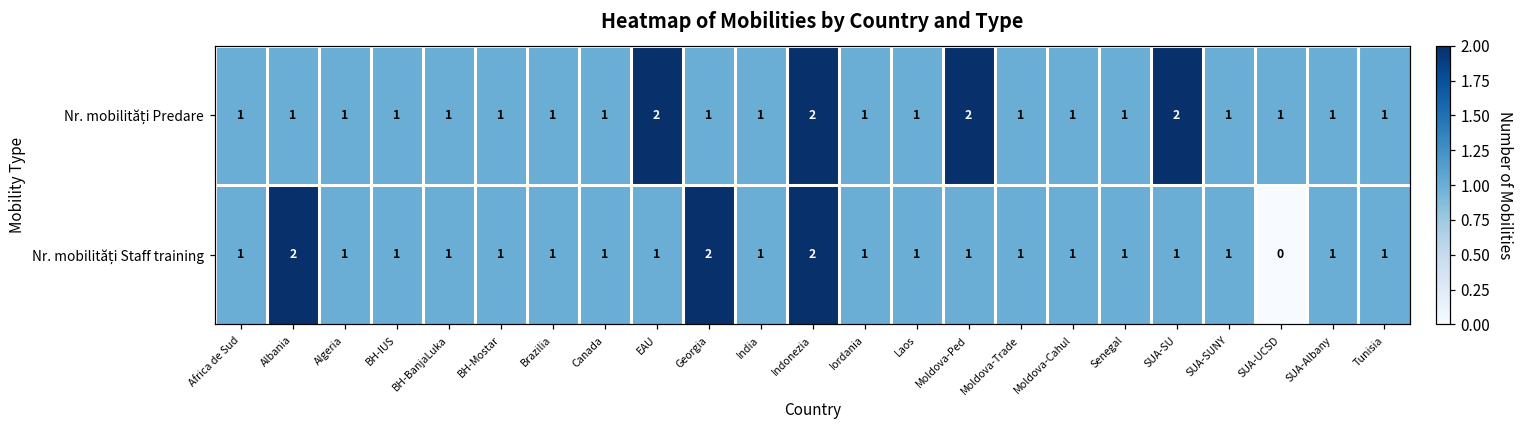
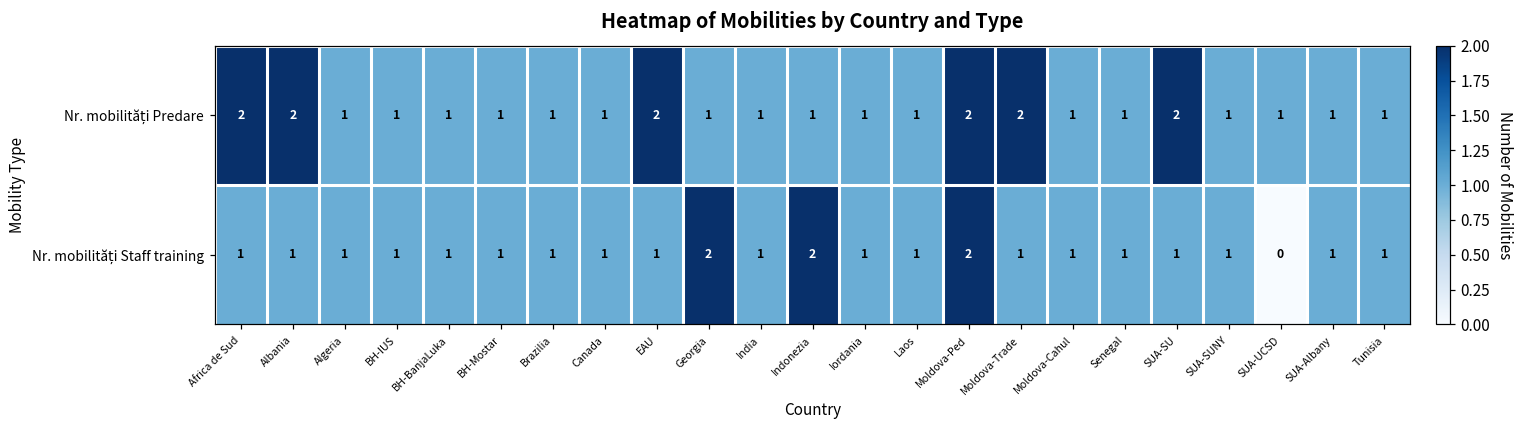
  {
    "Nr. mobilități Predare": {
-     "Africa de Sud": 1,
-     "Albania": 1,
+     "Africa de Sud": 2,
+     "Albania": 2,
      "Algeria": 1,
      "BH-IUS": 1,
      "BH-BanjaLuka": 1,
      "BH-Mostar": 1,
      "Brazilia": 1,
      "Canada": 1,
      "EAU": 2,
      "Georgia": 1,
      "India": 1,
-     "Indonezia": 2,
+     "Indonezia": 1,
      "Iordania": 1,
      "Laos": 1,
      "Moldova-Ped": 2,
-     "Moldova-Trade": 1,
+     "Moldova-Trade": 2,
      "Moldova-Cahul": 1,
      "Senegal": 1,
      "SUA-SU": 2,
      "SUA-SUNY": 1,
      "SUA-UCSD": 1,
      "SUA-Albany": 1,
      "Tunisia": 1
    },
    "Nr. mobilități Staff training": {
      "Africa de Sud": 1,
-     "Albania": 2,
+     "Albania": 1,
      "Algeria": 1,
      "BH-IUS": 1,
      "BH-BanjaLuka": 1,
      "BH-Mostar": 1,
      "Brazilia": 1,
      "Canada": 1,
      "EAU": 1,
      "Georgia": 2,
      "India": 1,
      "Indonezia": 2,
      "Iordania": 1,
      "Laos": 1,
-     "Moldova-Ped": 1,
+     "Moldova-Ped": 2,
      "Moldova-Trade": 1,
      "Moldova-Cahul": 1,
      "Senegal": 1,
      "SUA-SU": 1,
      "SUA-SUNY": 1,
      "SUA-UCSD": 0,
      "SUA-Albany": 1,
      "Tunisia": 1
    }
  }
